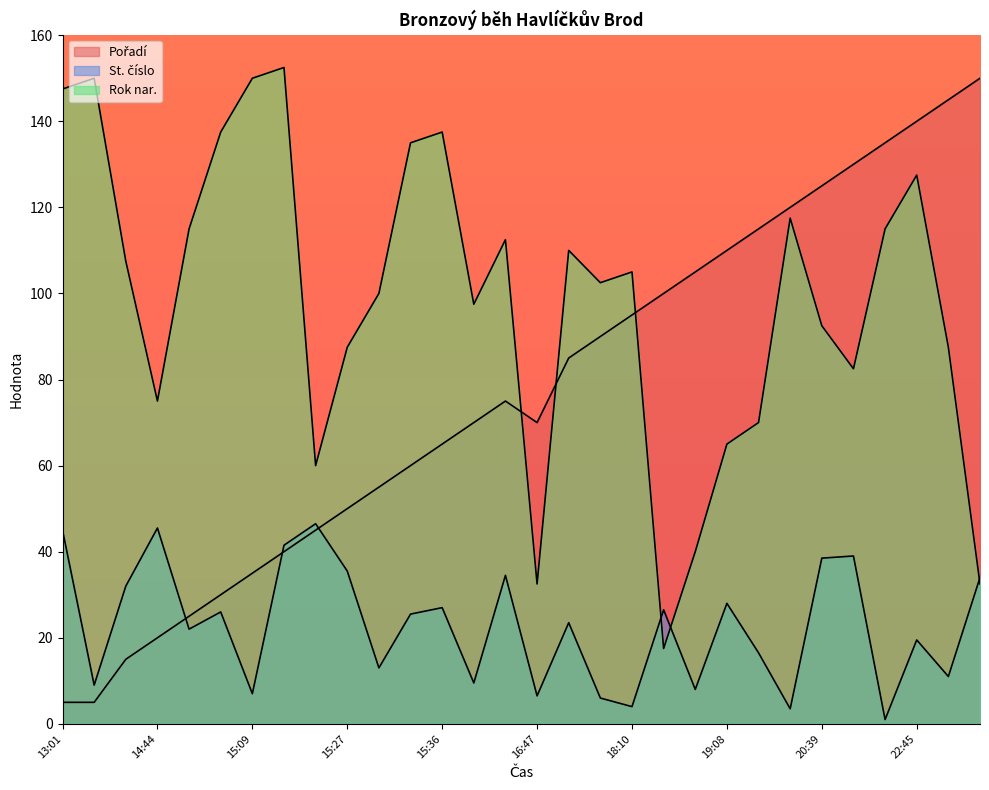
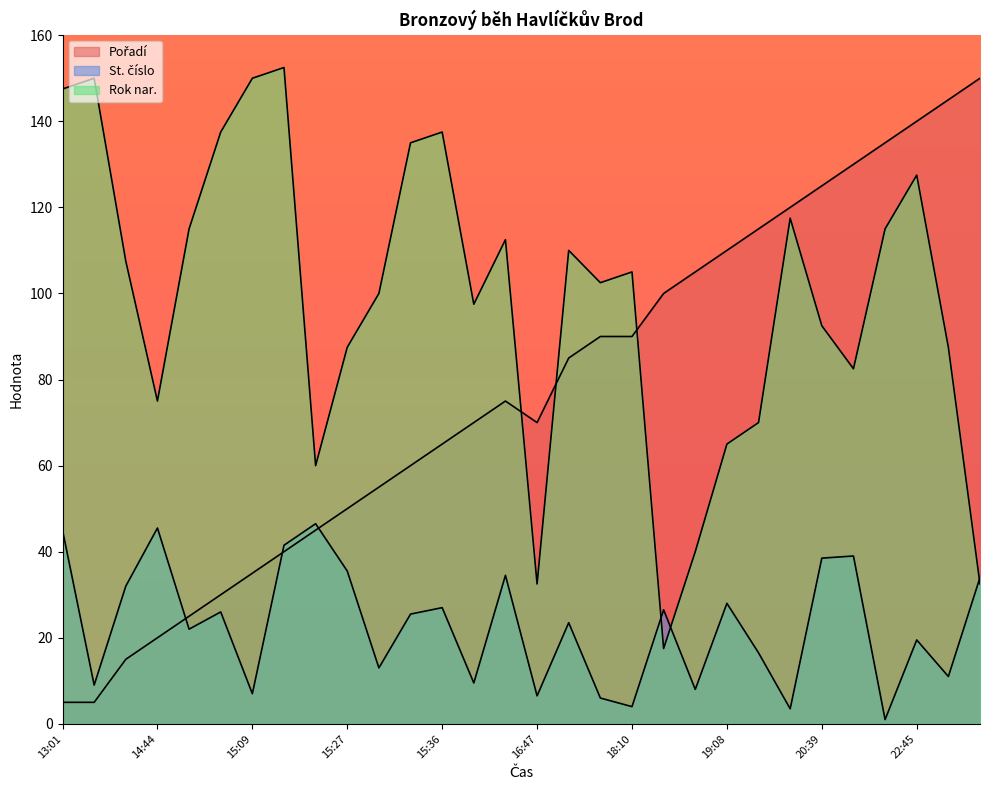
  {
    "Pořadí": {
      "14:44": 20,
      "15:09": 35,
      "15:27": 50,
      "16:47": 70,
-     "18:10": 95,
+     "18:10": 90,
      "19:08": 110,
      "20:39": 125,
      "22:45": 140
    },
    "St. číslo": {
      "14:44": 46,
      "15:09": 7,
      "15:27": 36,
      "16:47": 7,
      "18:10": 4,
      "19:08": 28,
      "20:39": 39,
      "22:45": 20
    },
    "Rok nar.": {
      "14:44": 75,
      "15:09": 150,
      "15:27": 88,
      "16:47": 33,
      "18:10": 105,
      "19:08": 65,
      "20:39": 93,
      "22:45": 128
    }
  }
